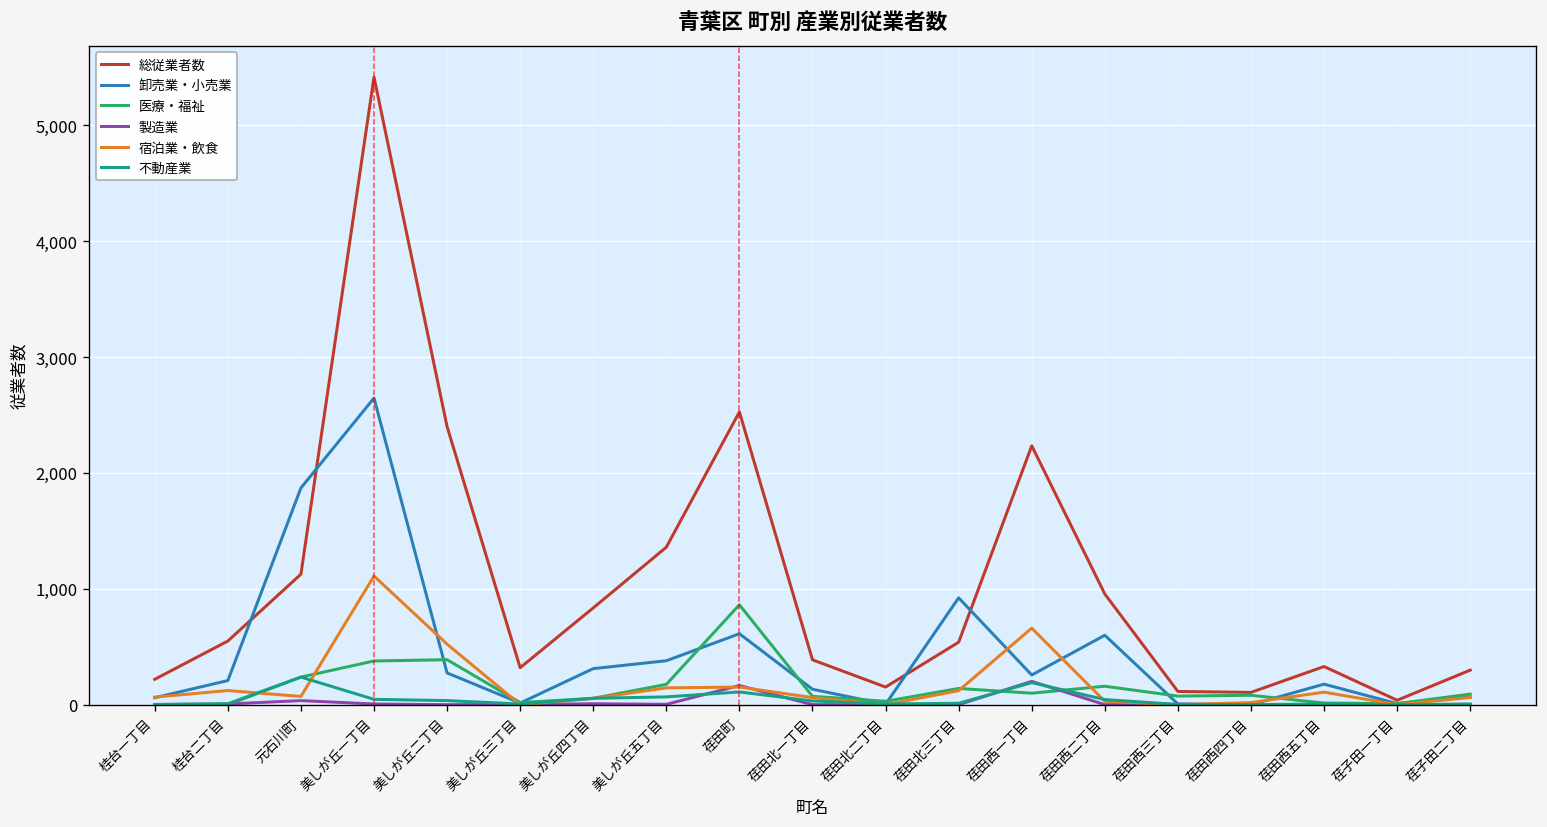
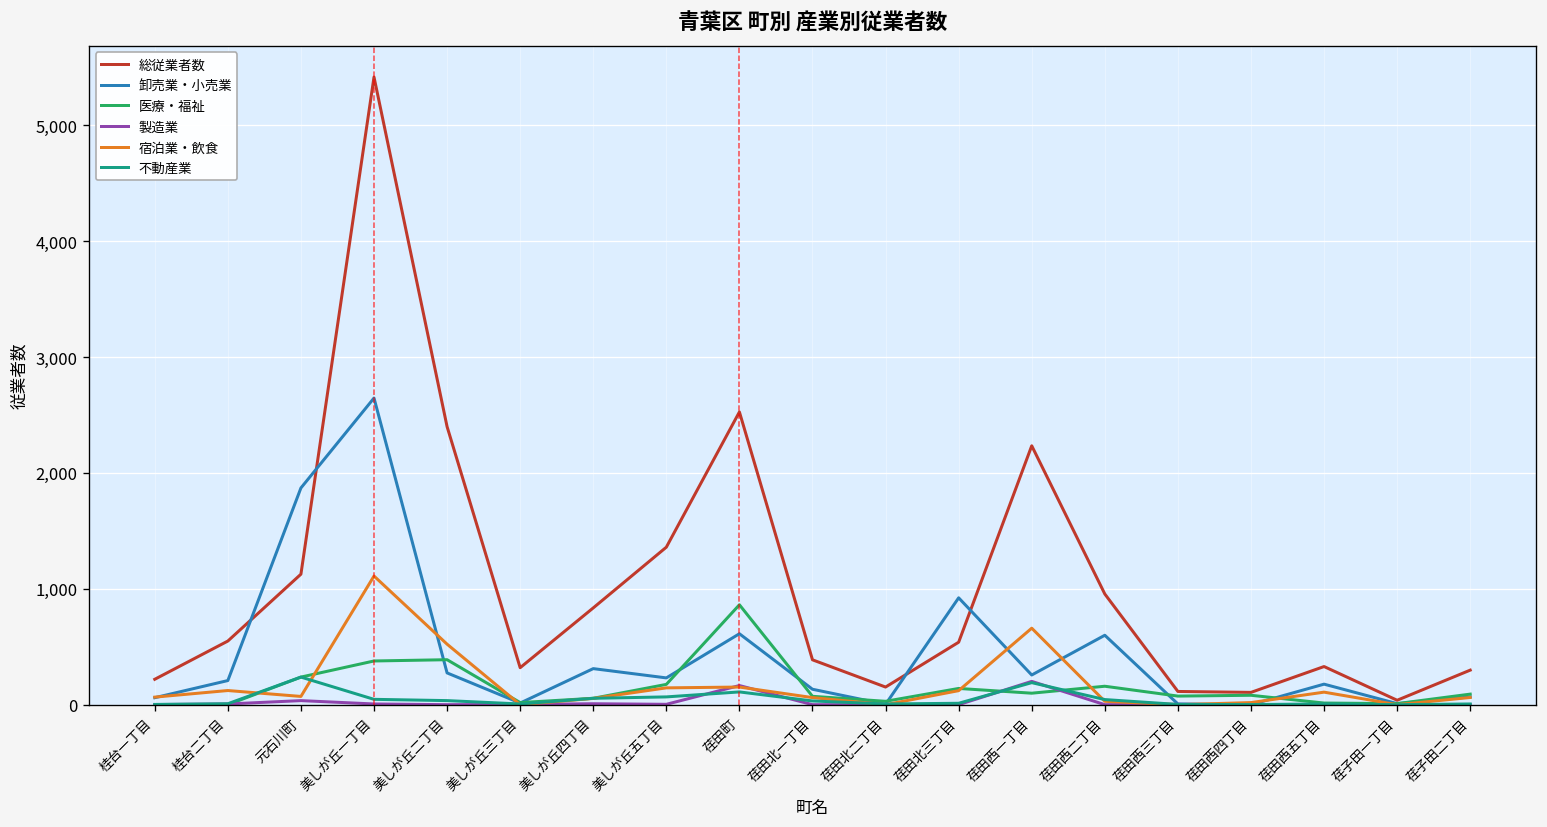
  {
    "総従業者数": {
      "桂台一丁目": "200",
      "桂台二丁目": "500",
      "元石川町": "1,100",
      "美しが丘一丁目": "5,400",
      "美しが丘二丁目": "2,400",
      "美しが丘三丁目": "300",
      "美しが丘四丁目": "800",
      "美しが丘五丁目": "1,400",
      "荏田町": "2,500",
      "荏田北一丁目": "400",
      "荏田北二丁目": "200",
      "荏田北三丁目": "500",
      "荏田西一丁目": "2,200",
      "荏田西二丁目": "1,000",
      "荏田西三丁目": "100",
      "荏田西五丁目": "300",
      "荏子田一丁目": "0",
      "荏子田二丁目": "300"
    },
    "卸売業・小売業": {
      "桂台二丁目": "200",
      "元石川町": "1,900",
      "美しが丘一丁目": "2,600",
      "美しが丘二丁目": "300",
      "美しが丘四丁目": "300",
-     "美しが丘五丁目": "400",
+     "美しが丘五丁目": "200",
      "荏田町": "600",
      "荏田北一丁目": "100",
      "荏田北三丁目": "900",
      "荏田西一丁目": "300",
      "荏田西二丁目": "600",
      "荏田西五丁目": "200"
    },
    "製造業": {
      "元石川町": "0",
      "美しが丘一丁目": "0",
      "美しが丘二丁目": "0",
      "美しが丘四丁目": "0",
      "美しが丘五丁目": "0",
      "荏田北一丁目": "0",
      "荏田西二丁目": "0"
    },
    "宿泊業・飲食": {
      "桂台二丁目": "100",
      "元石川町": "100",
      "美しが丘一丁目": "1,100",
      "美しが丘二丁目": "500",
      "美しが丘五丁目": "100",
      "荏田西一丁目": "700",
      "荏田西五丁目": "100"
    }
  }
